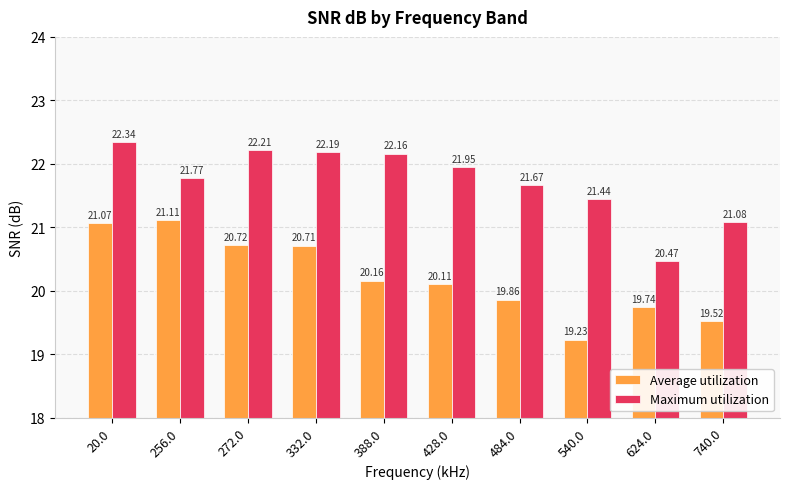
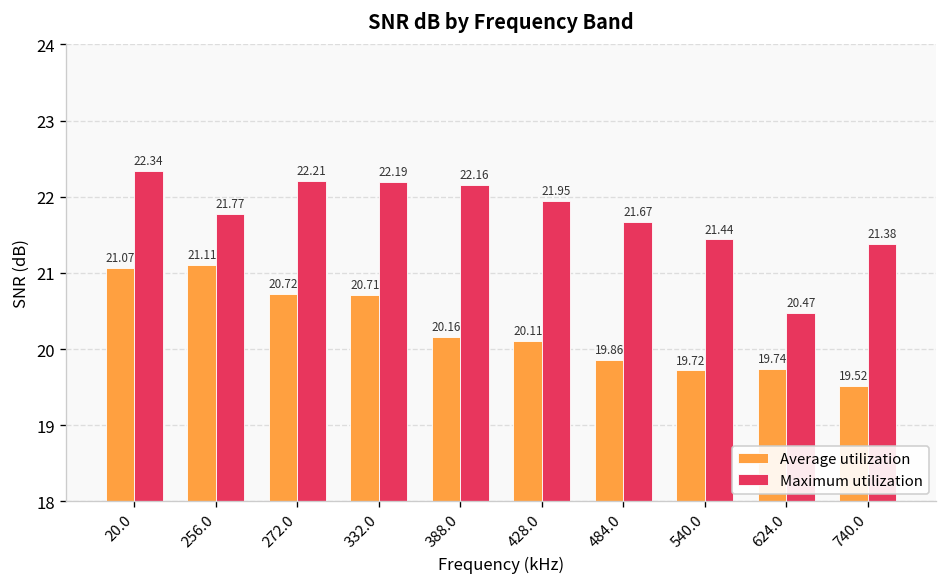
  {
    "Average utilization": {
      "20.0": 21.07,
      "256.0": 21.11,
      "272.0": 20.72,
      "332.0": 20.71,
      "388.0": 20.16,
      "428.0": 20.11,
      "484.0": 19.86,
-     "540.0": 19.23,
+     "540.0": 19.72,
      "624.0": 19.74,
      "740.0": 19.52
    },
    "Maximum utilization": {
      "20.0": 22.34,
      "256.0": 21.77,
      "272.0": 22.21,
      "332.0": 22.19,
      "388.0": 22.16,
      "428.0": 21.95,
      "484.0": 21.67,
      "540.0": 21.44,
      "624.0": 20.47,
-     "740.0": 21.08
+     "740.0": 21.38
    }
  }
